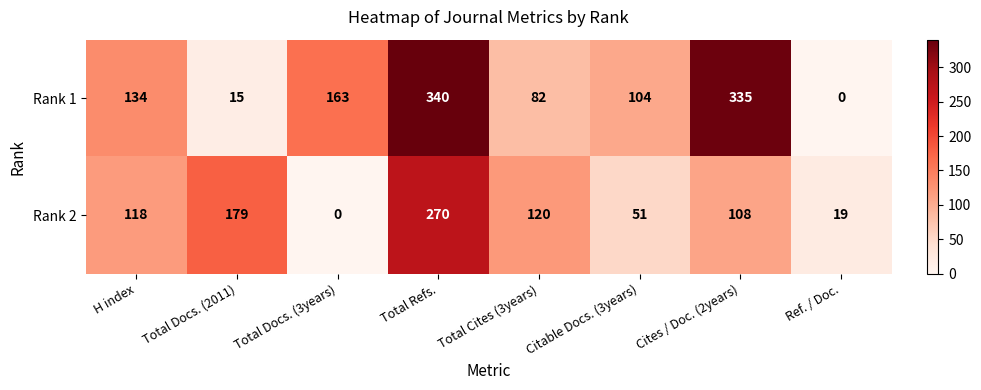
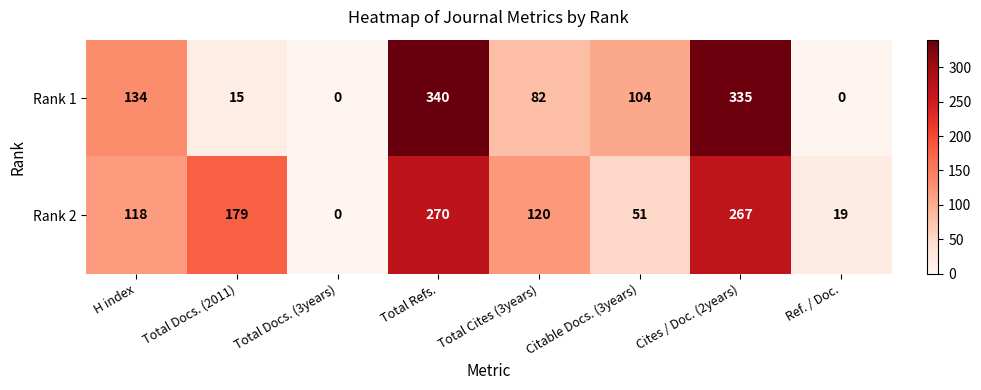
  {
    "Rank 1": {
      "H index": 134,
      "Total Docs. (2011)": 15,
-     "Total Docs. (3years)": 163,
+     "Total Docs. (3years)": 0,
      "Total Refs.": 340,
      "Total Cites (3years)": 82,
      "Citable Docs. (3years)": 104,
      "Cites / Doc. (2years)": 335,
      "Ref. / Doc.": 0
    },
    "Rank 2": {
      "H index": 118,
      "Total Docs. (2011)": 179,
      "Total Docs. (3years)": 0,
      "Total Refs.": 270,
      "Total Cites (3years)": 120,
      "Citable Docs. (3years)": 51,
-     "Cites / Doc. (2years)": 108,
+     "Cites / Doc. (2years)": 267,
      "Ref. / Doc.": 19
    }
  }
